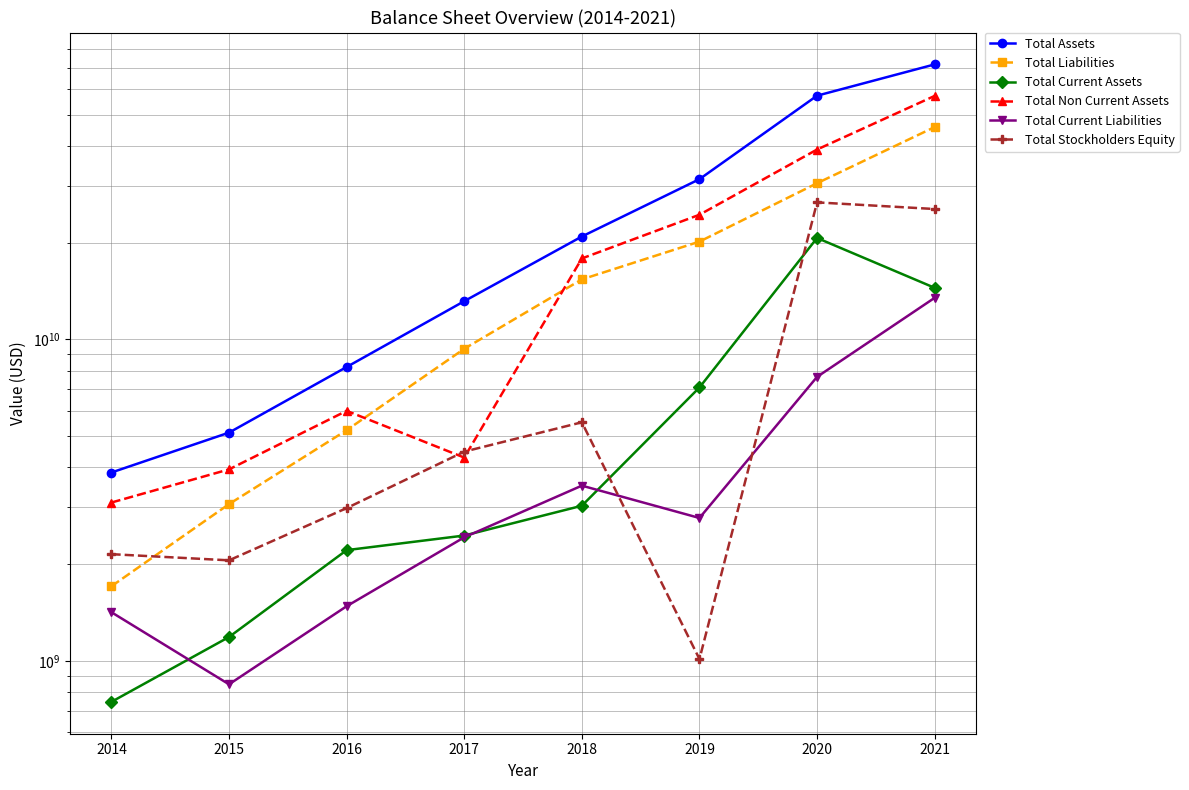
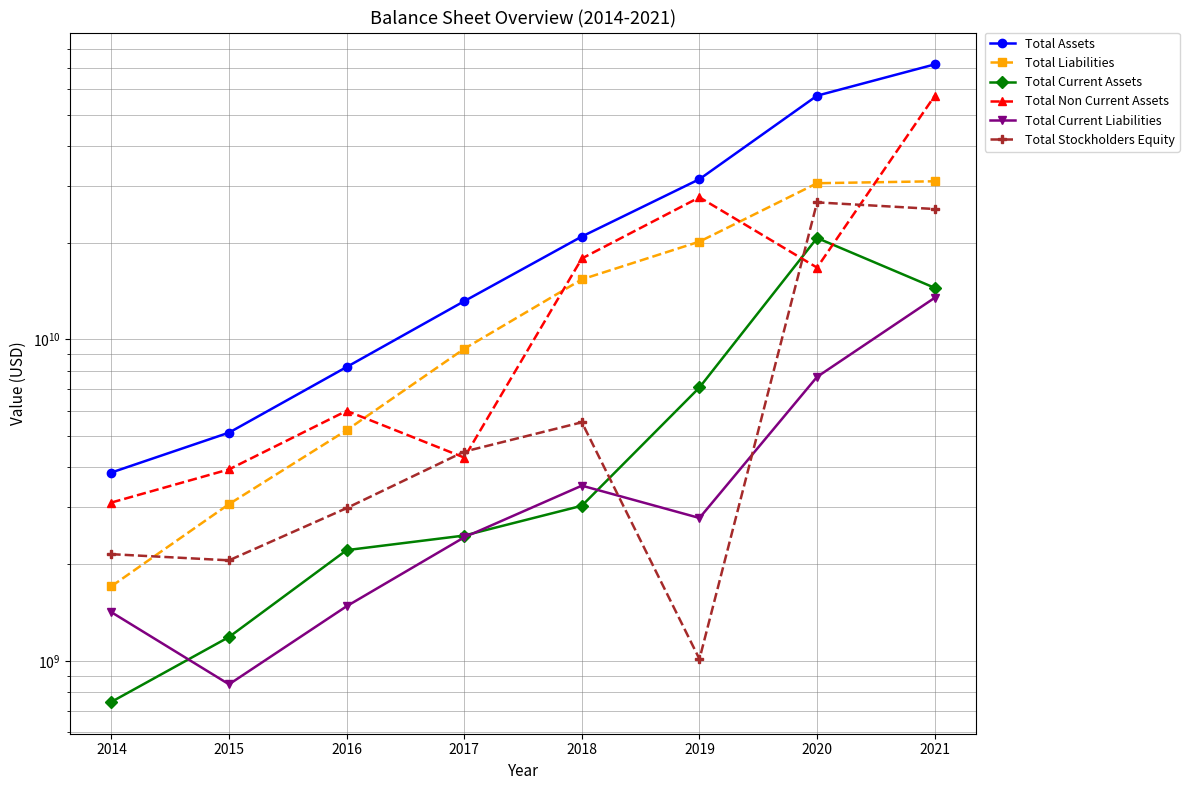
  {
    "Total Assets": {
      "2014": 3900000000,
      "2015": 5100000000,
      "2016": 8200000000,
      "2017": 13100000000,
      "2018": 21000000000,
      "2019": 31000000000,
      "2020": 57000000000,
      "2021": 72000000000
    },
    "Total Liabilities": {
      "2014": 1700000000,
      "2015": 3100000000,
      "2016": 5200000000,
      "2017": 9300000000,
      "2018": 15000000000,
      "2019": 20000000000,
      "2020": 31000000000,
-     "2021": 46000000000
+     "2021": 31000000000
    },
    "Total Current Assets": {
      "2014": 750000000,
      "2015": 1190000000,
      "2016": 2200000000,
      "2018": 3000000000,
      "2019": 7100000000,
      "2020": 21000000000,
      "2021": 14000000000
    },
    "Total Non Current Assets": {
      "2014": 3100000000,
      "2015": 3900000000,
      "2016": 6000000000,
      "2017": 4300000000,
      "2018": 18000000000,
-     "2019": 24000000000,
-     "2020": 39000000000,
+     "2019": 28000000000,
+     "2020": 17000000000,
      "2021": 57000000000
    },
    "Total Current Liabilities": {
      "2014": 1400000000,
      "2015": 850000000,
      "2016": 1500000000,
      "2018": 3500000000,
      "2019": 2800000000,
      "2020": 7600000000,
      "2021": 13500000000
    },
    "Total Stockholders Equity": {
      "2014": 2100000000,
      "2015": 2100000000,
      "2016": 3000000000,
      "2017": 4500000000,
      "2018": 5500000000,
      "2019": 1010000000,
      "2020": 27000000000,
      "2021": 25000000000
    }
  }
